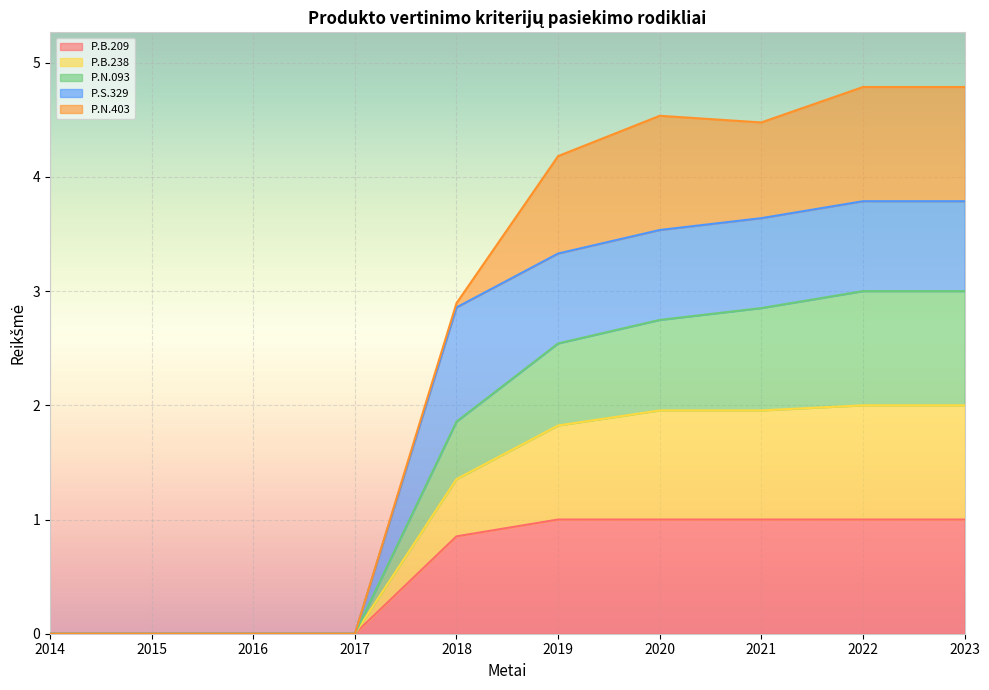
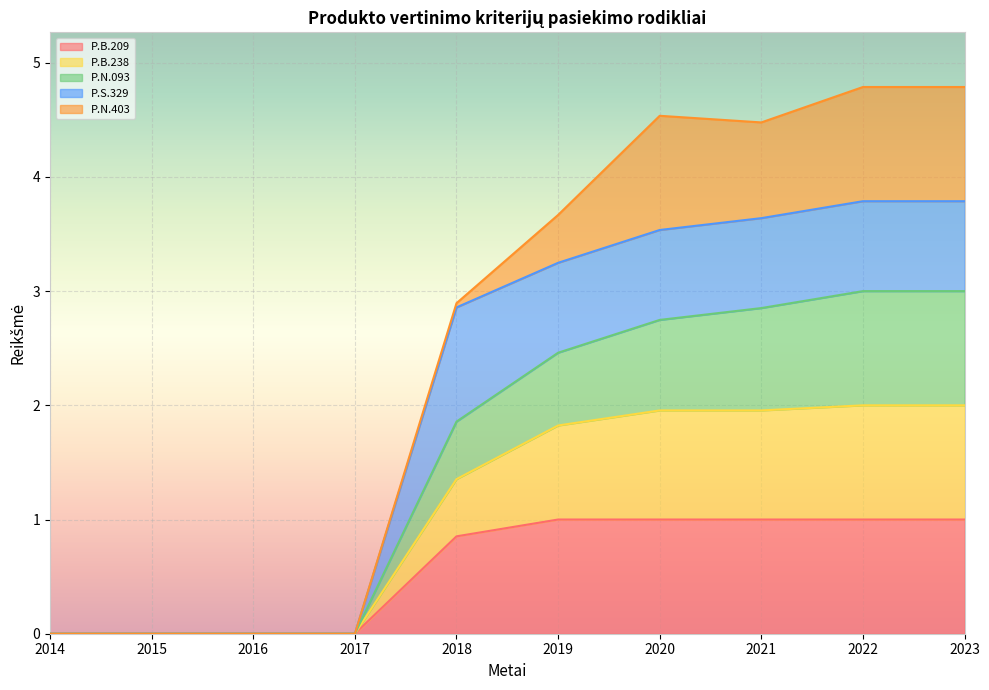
  {
    "P.B.209": {
      "2018": 0.85,
      "2019": 1.00,
      "2020": 1.00,
      "2021": 1.00,
      "2022": 1.00,
      "2023": 1.00
    },
    "P.B.238": {
      "2018": 0.50,
      "2019": 0.82,
      "2020": 0.96,
      "2021": 0.96,
      "2022": 1.00,
      "2023": 1.00
    },
    "P.N.093": {
      "2018": 0.50,
-     "2019": 0.72,
+     "2019": 0.64,
      "2020": 0.79,
      "2021": 0.90,
      "2022": 1.00,
      "2023": 1.00
    },
    "P.S.329": {
      "2018": 1.00,
      "2019": 0.79,
      "2020": 0.79,
      "2021": 0.79,
      "2022": 0.79,
      "2023": 0.79
    },
    "P.N.403": {
      "2018": 0.04,
-     "2019": 0.85,
+     "2019": 0.42,
      "2020": 1.00,
      "2021": 0.84,
      "2022": 1.00,
      "2023": 1.00
    }
  }
